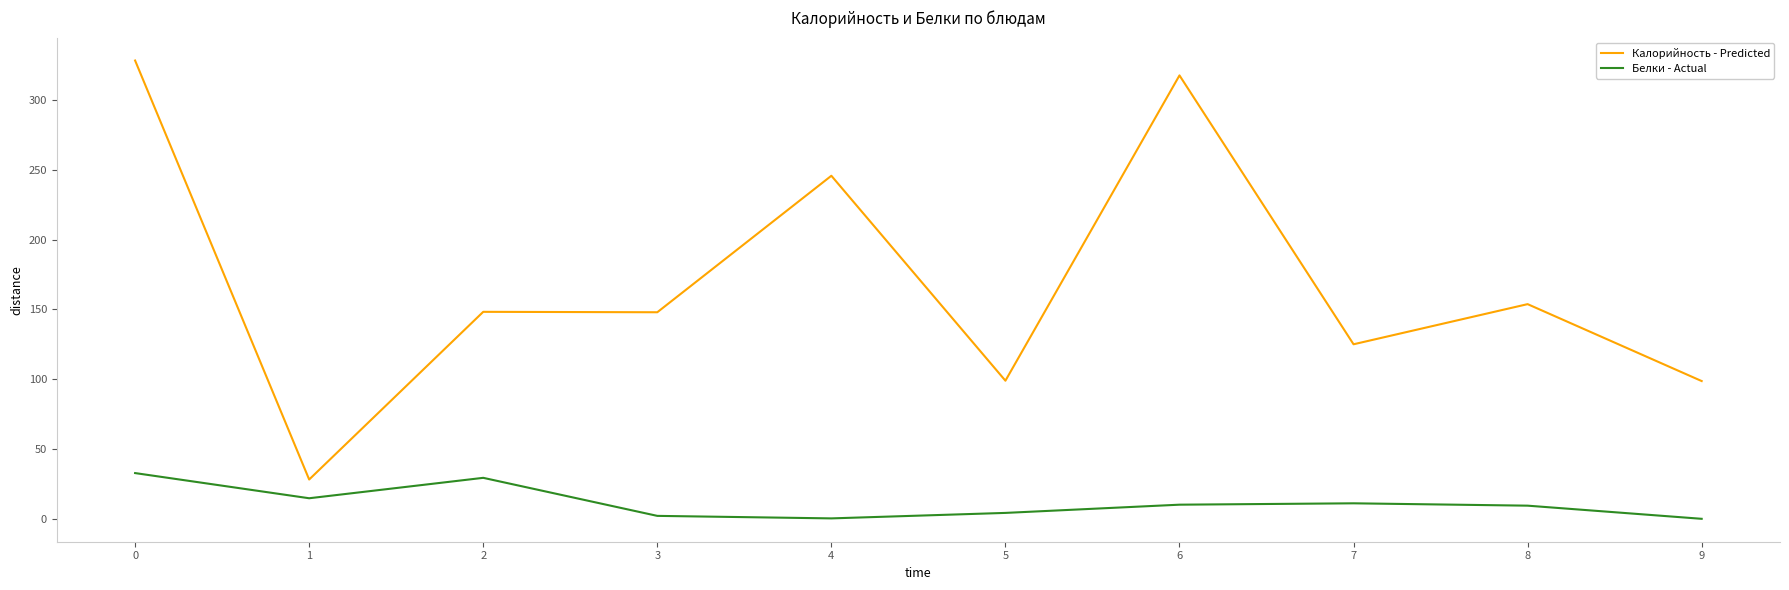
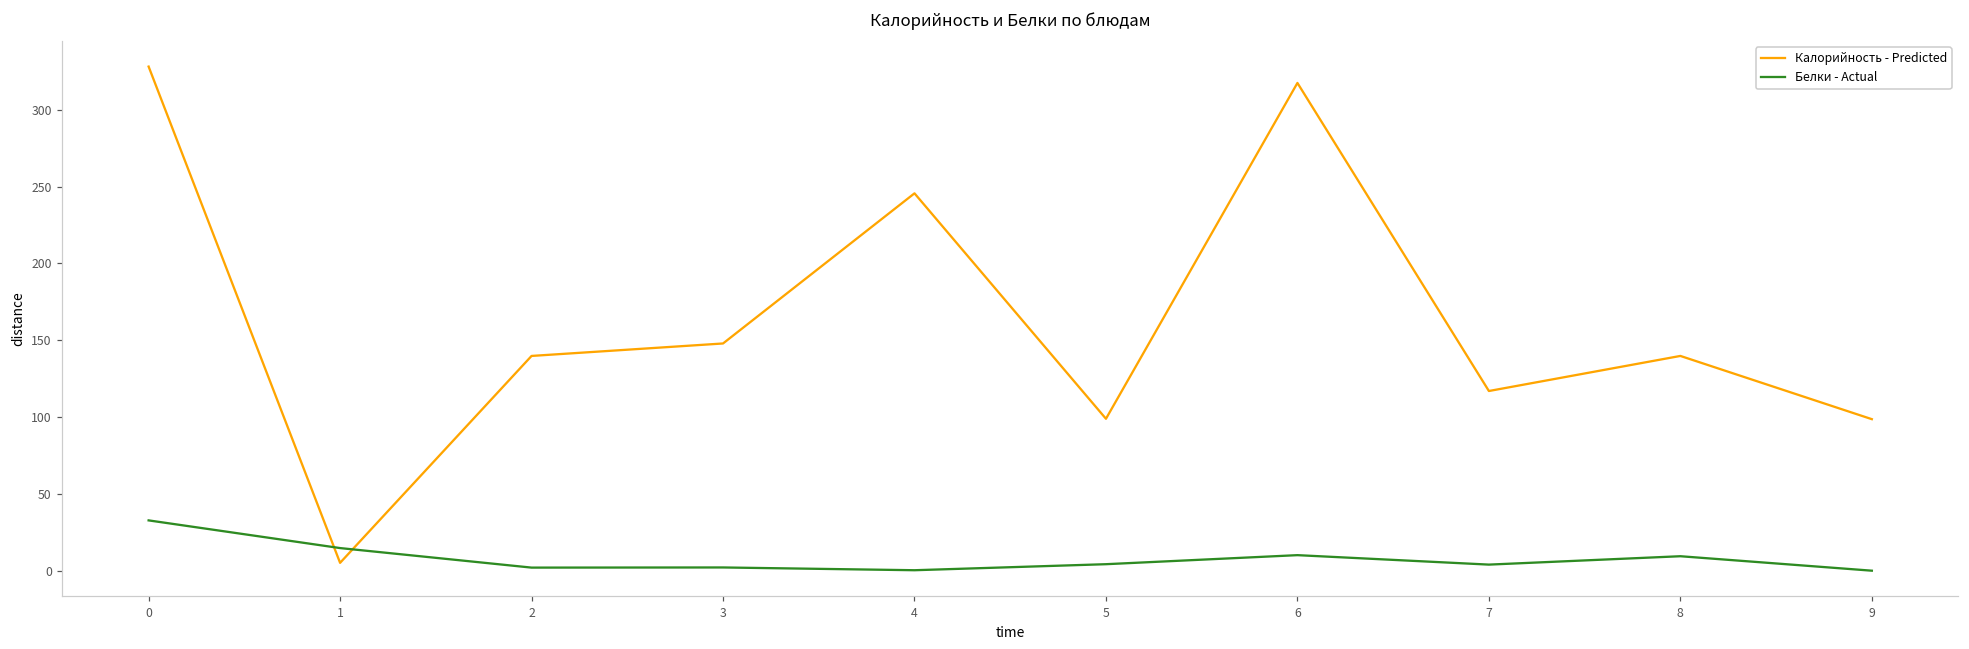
  {
    "Калорийность - Predicted": {
      "0": 328,
-     "1": 28,
-     "2": 148,
+     "1": 5,
+     "2": 140,
      "3": 148,
      "4": 246,
      "5": 99,
      "6": 317,
-     "7": 125,
-     "8": 154,
+     "7": 117,
+     "8": 140,
      "9": 99
    },
    "Белки - Actual": {
      "0": 33,
      "1": 15,
-     "2": 30,
+     "2": 2,
      "3": 2,
      "4": 1,
      "5": 5,
      "6": 10,
-     "7": 11,
+     "7": 4,
      "8": 10,
      "9": 0
    }
  }
